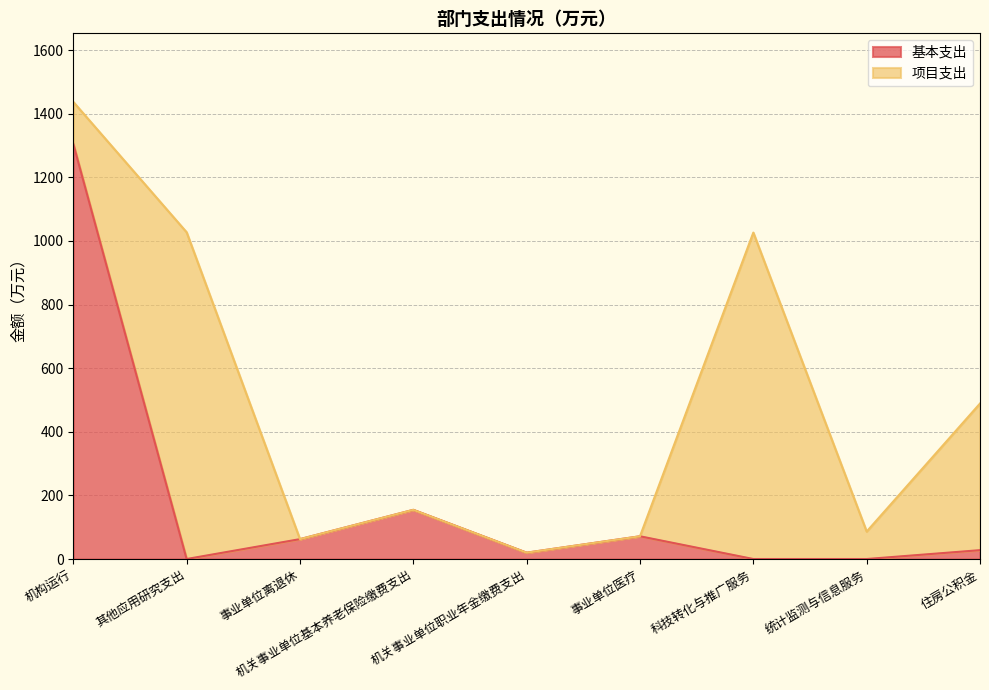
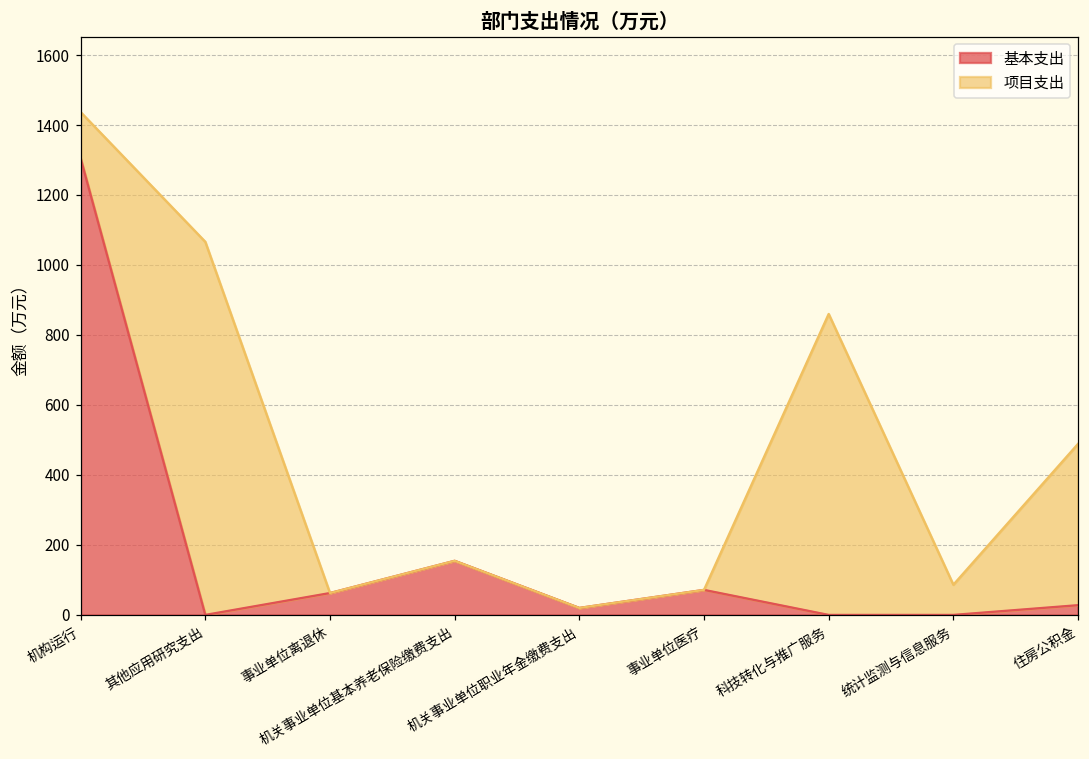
  {
    "基本支出": {
      "机构运行": 1310,
      "其他应用研究支出": 0,
      "科技转化与推广服务": 0,
      "统计监测与信息服务": 0,
      "住房公积金": 30
    },
    "项目支出": {
      "机构运行": 130,
-     "其他应用研究支出": 1030,
-     "科技转化与推广服务": 1030,
+     "其他应用研究支出": 1070,
+     "科技转化与推广服务": 860,
      "统计监测与信息服务": 90,
      "住房公积金": 460
    }
  }
